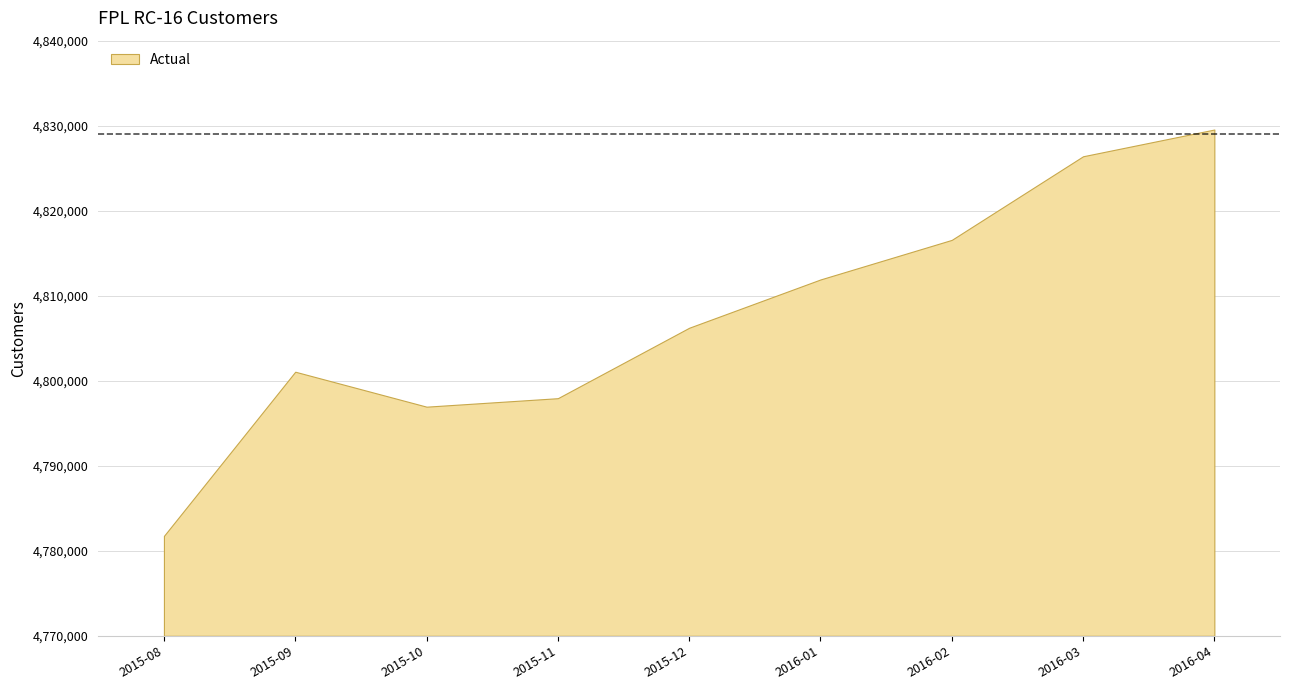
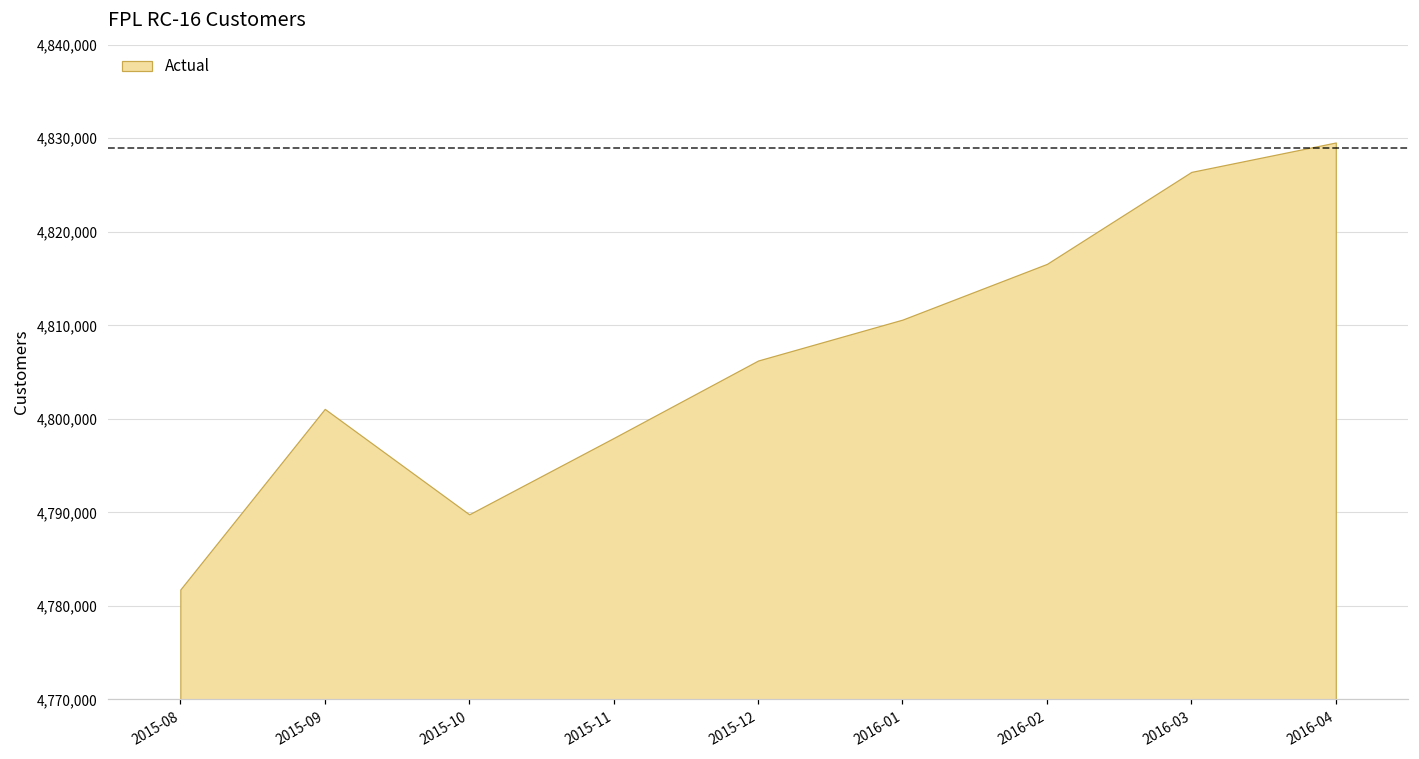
  {
    "2015-08": "4,782,000",
    "2015-09": "4,801,000",
-   "2015-10": "4,797,000",
+   "2015-10": "4,790,000",
    "2015-11": "4,798,000",
    "2015-12": "4,806,000",
-   "2016-01": "4,812,000",
+   "2016-01": "4,811,000",
    "2016-02": "4,817,000",
    "2016-03": "4,826,000",
    "2016-04": "4,830,000"
  }
